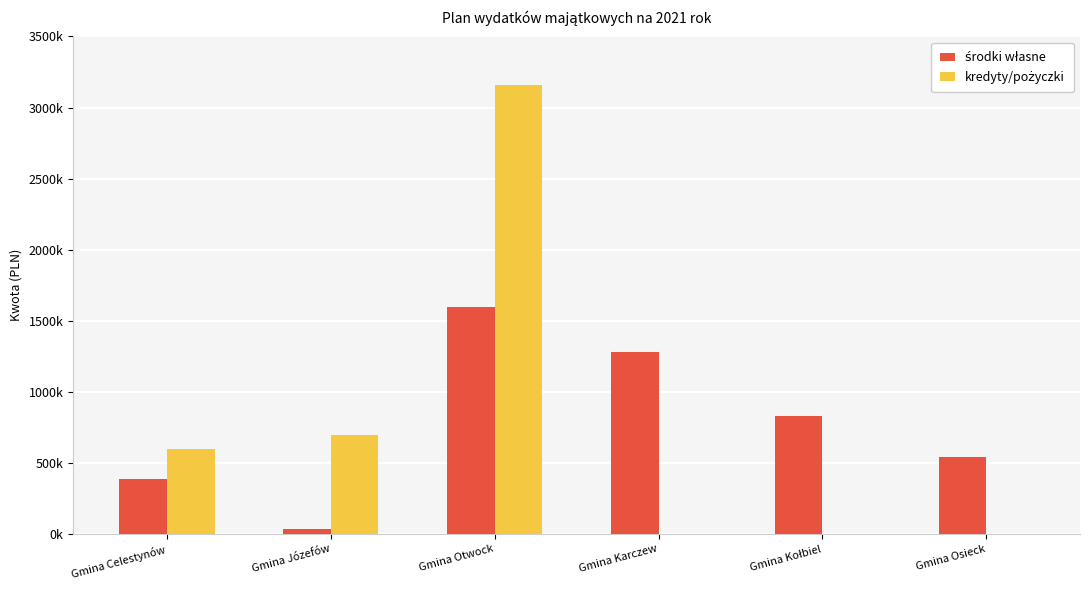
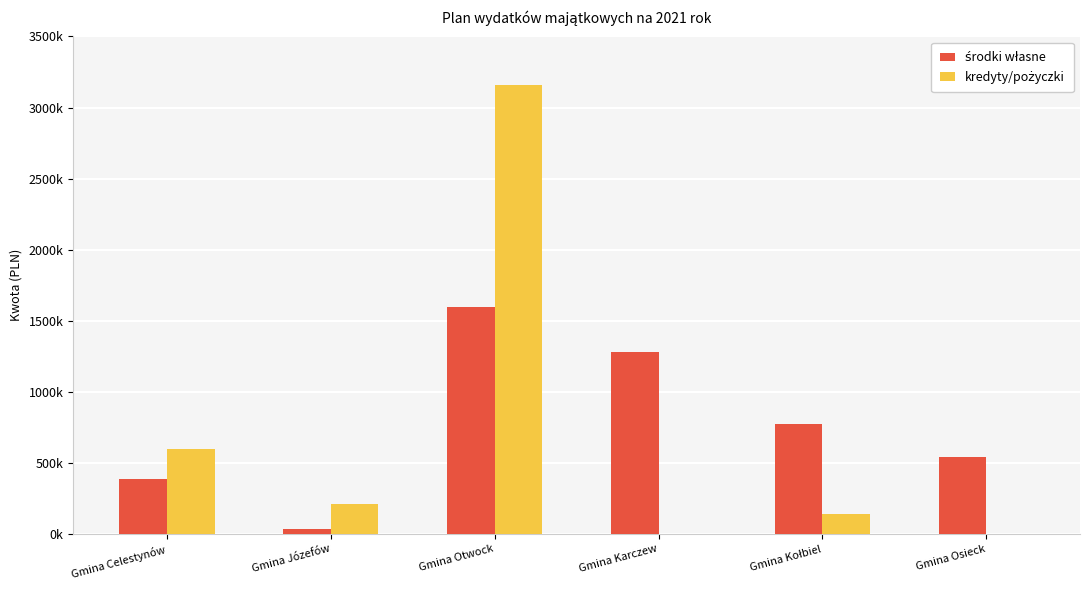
  {
    "środki własne": {
      "Gmina Celestynów": 390000,
      "Gmina Józefów": 40000,
      "Gmina Otwock": 1600000,
      "Gmina Karczew": 1280000,
-     "Gmina Kołbiel": 830000,
+     "Gmina Kołbiel": 770000,
      "Gmina Osieck": 540000
    },
    "kredyty/pożyczki": {
      "Gmina Celestynów": 600000,
-     "Gmina Józefów": 700000,
+     "Gmina Józefów": 210000,
      "Gmina Otwock": 3160000,
      "Gmina Karczew": 0,
-     "Gmina Kołbiel": 0,
+     "Gmina Kołbiel": 140000,
      "Gmina Osieck": 0
    }
  }
